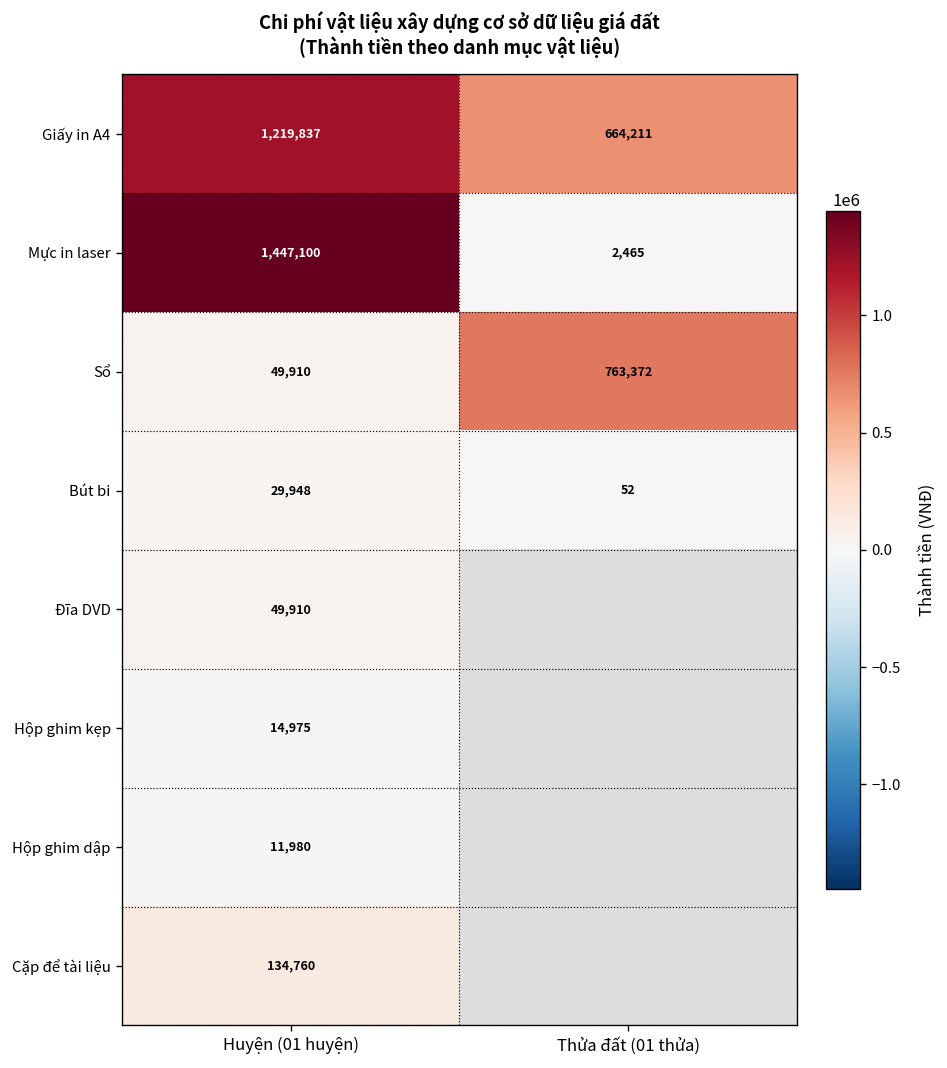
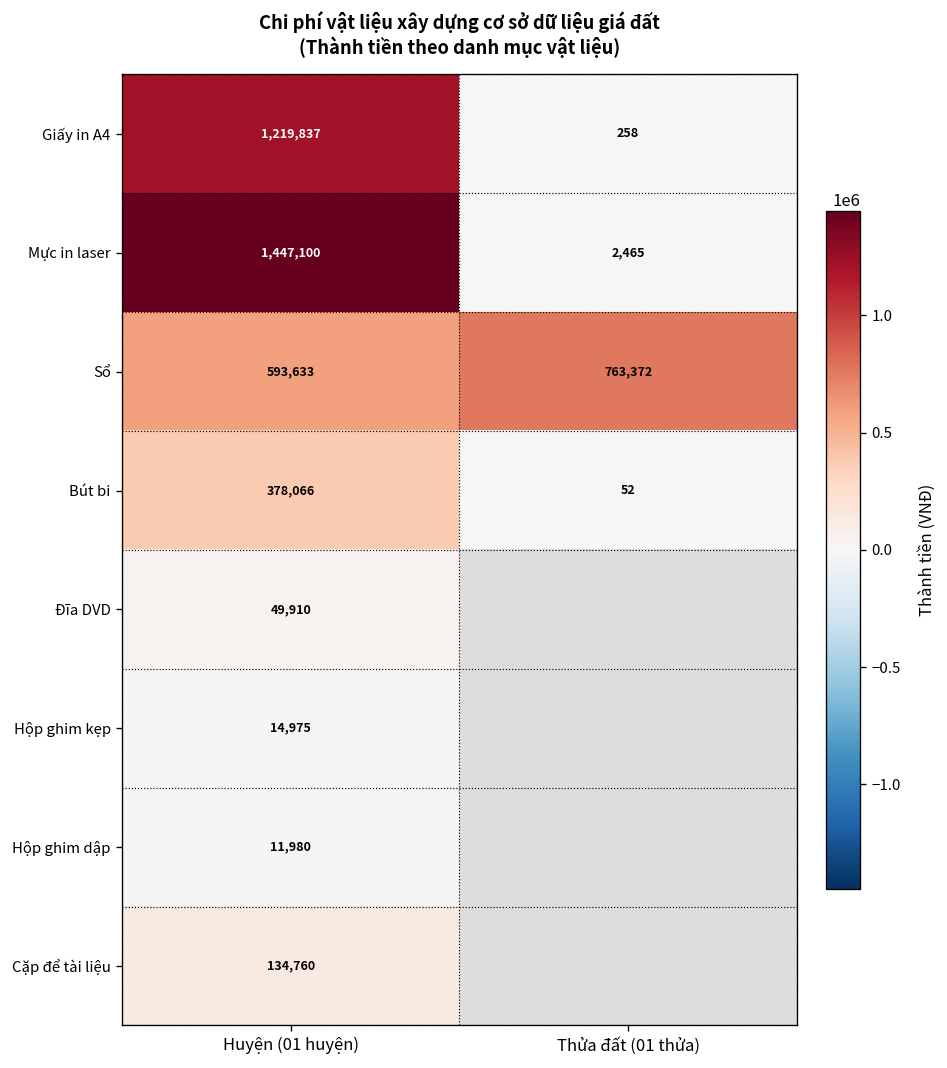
  {
    "Giấy in A4": {
      "Huyện (01 huyện)": "1,219,837",
-     "Thửa đất (01 thửa)": "664,211"
+     "Thửa đất (01 thửa)": "258"
    },
    "Mực in laser": {
      "Huyện (01 huyện)": "1,447,100",
      "Thửa đất (01 thửa)": "2,465"
    },
    "Sổ": {
-     "Huyện (01 huyện)": "49,910",
+     "Huyện (01 huyện)": "593,633",
      "Thửa đất (01 thửa)": "763,372"
    },
    "Bút bi": {
-     "Huyện (01 huyện)": "29,948",
+     "Huyện (01 huyện)": "378,066",
      "Thửa đất (01 thửa)": "52"
    },
    "Đĩa DVD": {
      "Huyện (01 huyện)": "49,910"
    },
    "Hộp ghim kẹp": {
      "Huyện (01 huyện)": "14,975"
    },
    "Hộp ghim dập": {
      "Huyện (01 huyện)": "11,980"
    },
    "Cặp để tài liệu": {
      "Huyện (01 huyện)": "134,760"
    }
  }
